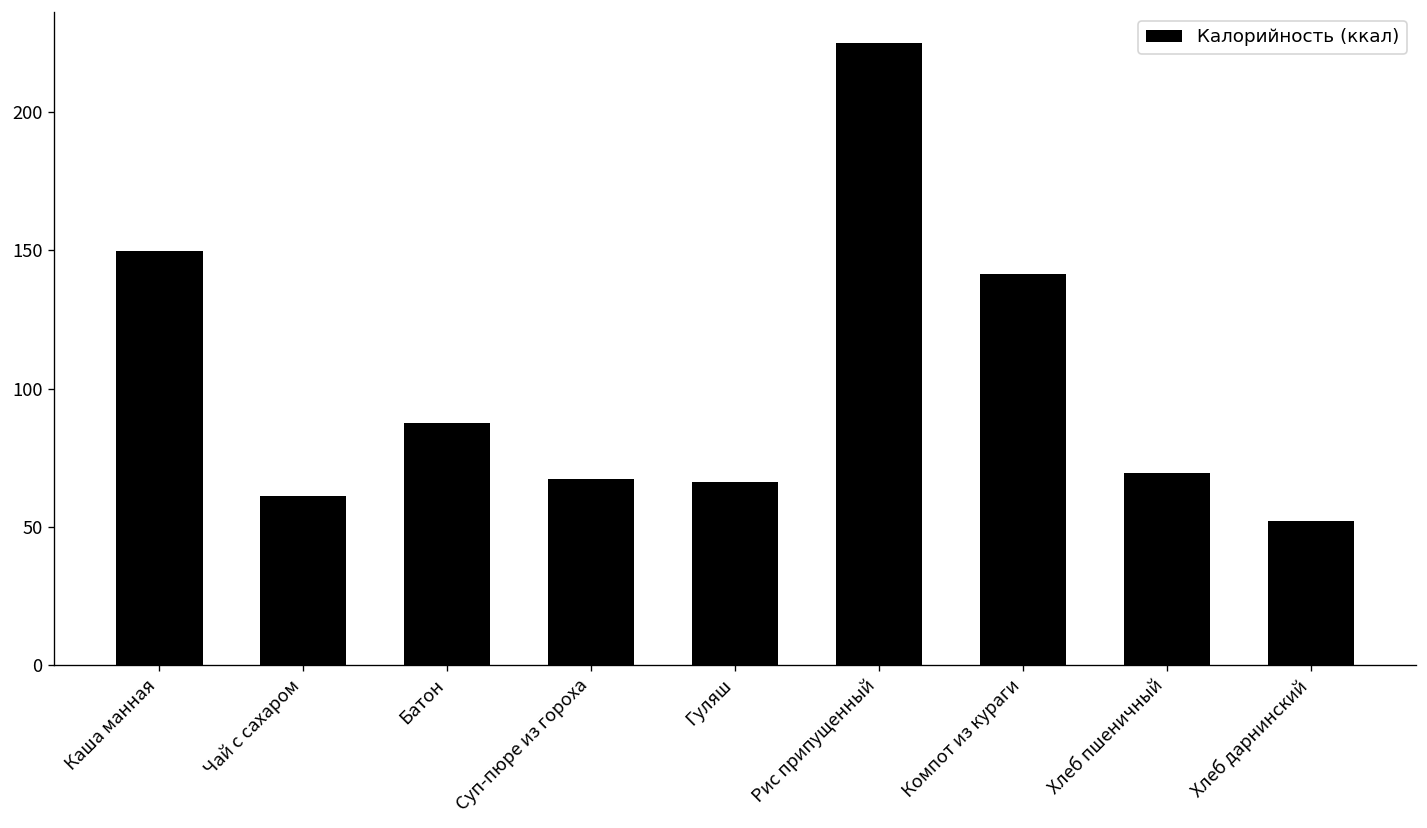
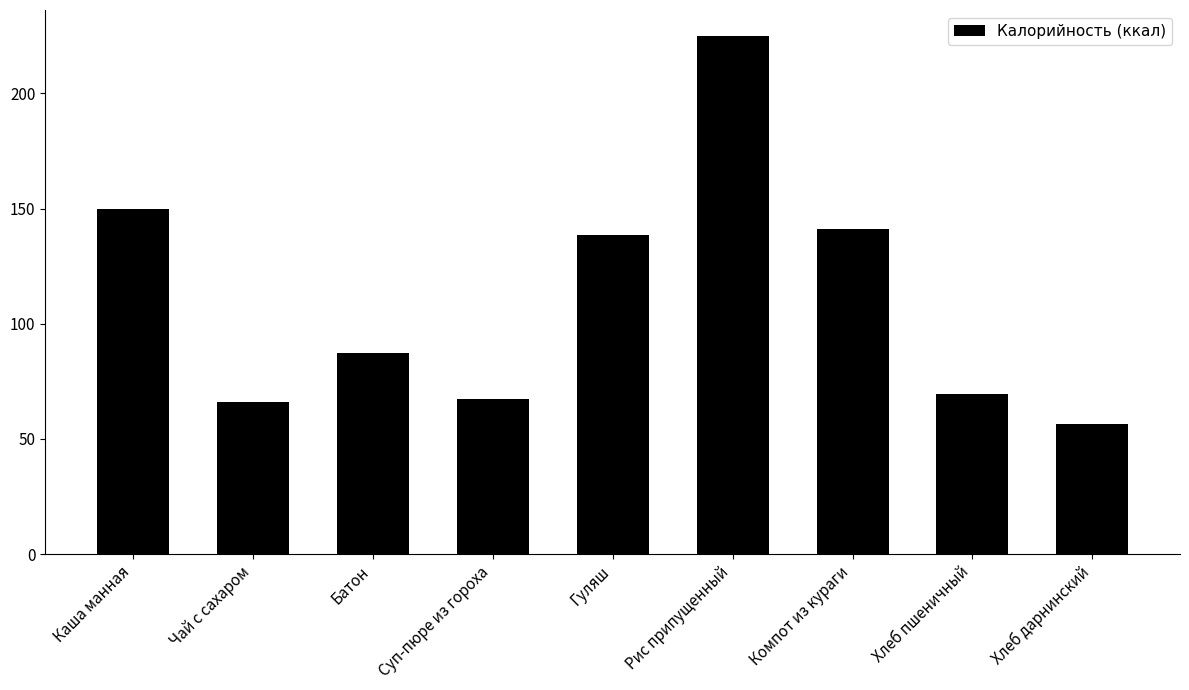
  {
    "Каша манная": 150,
-   "Чай с сахаром": 61,
+   "Чай с сахаром": 66,
    "Батон": 88,
    "Суп-пюре из гороха": 67,
-   "Гуляш": 66,
+   "Гуляш": 139,
    "Рис припущенный": 225,
    "Компот из кураги": 141,
    "Хлеб пшеничный": 69,
-   "Хлеб дарнинский": 52
+   "Хлеб дарнинский": 56
  }
